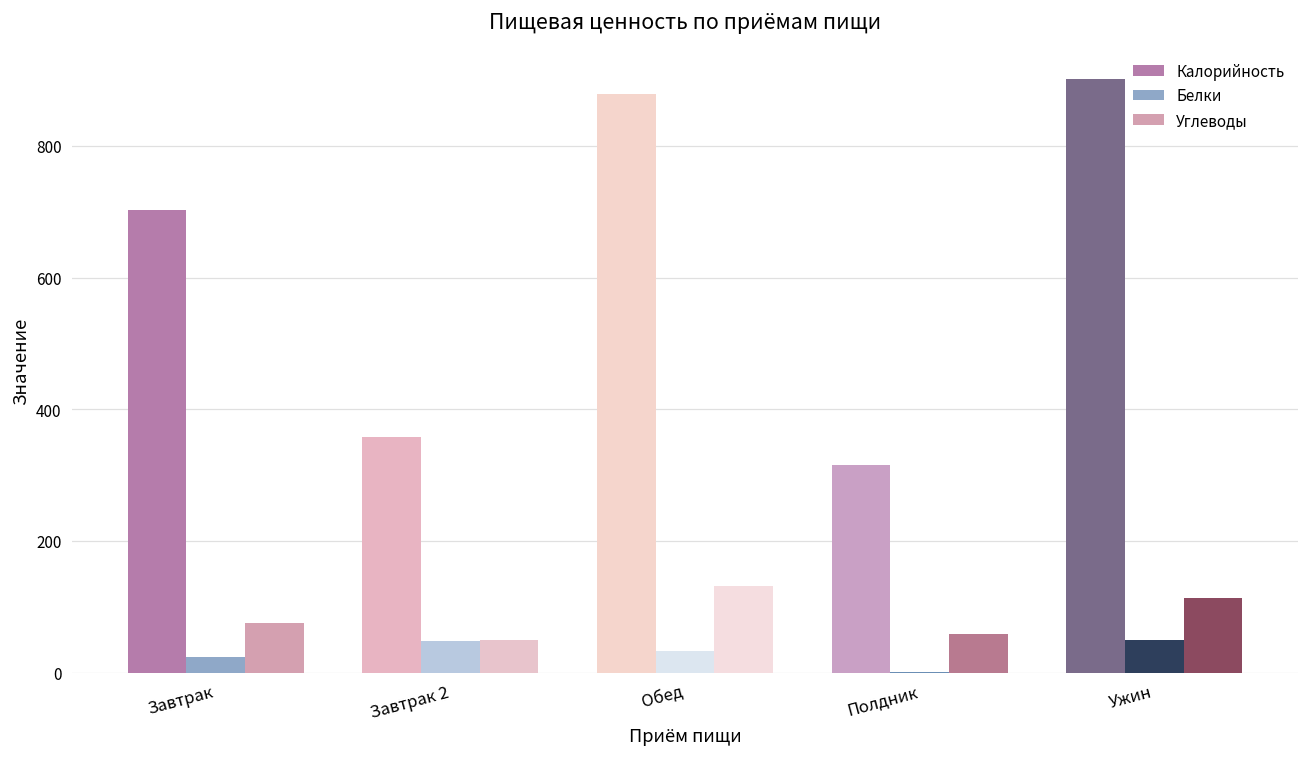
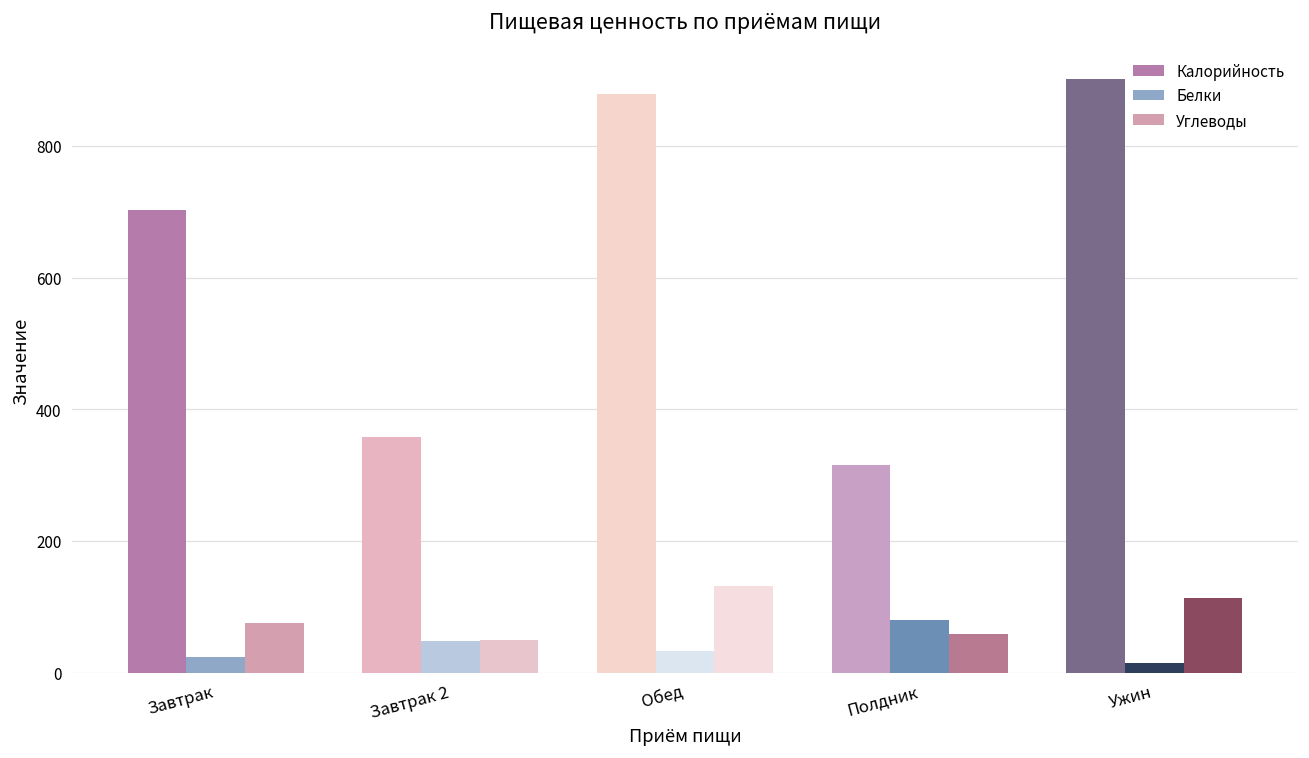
  {
    "Белки": {
      "Завтрак": 20,
      "Завтрак 2": 50,
      "Обед": 30,
-     "Полдник": 0,
-     "Ужин": 50
+     "Полдник": 80,
+     "Ужин": 20
    }
  }
